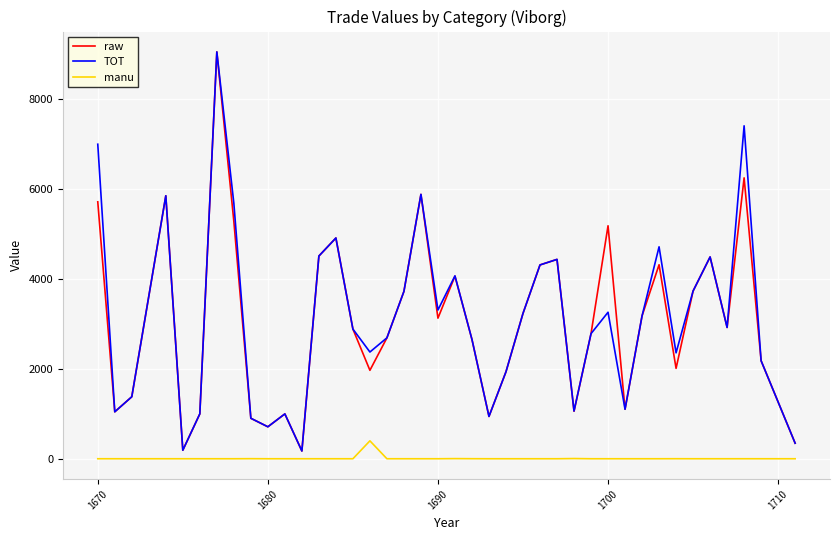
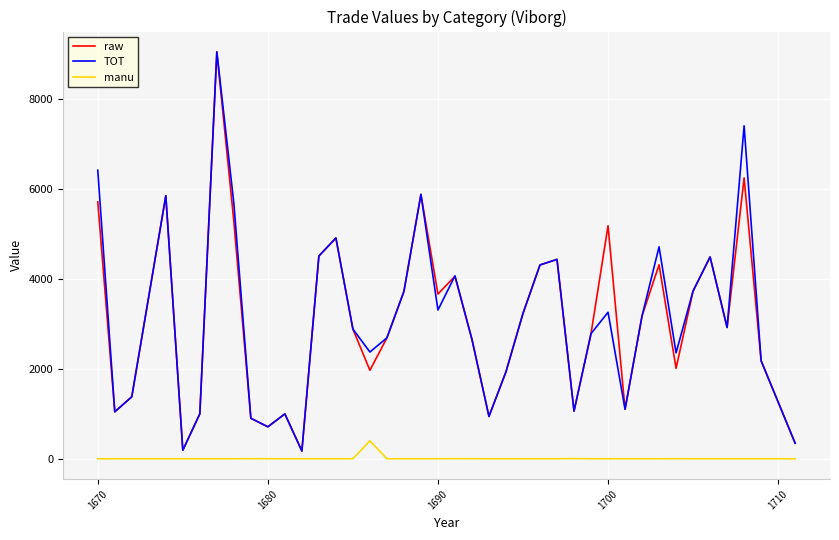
  {
    "raw": {
      "1670": 5700,
-     "1690": 3100,
+     "1690": 3700,
      "1700": 5200
    },
    "TOT": {
-     "1670": 7000,
+     "1670": 6400,
      "1690": 3300,
      "1700": 3300
    },
    "manu": {
      "1670": 0,
      "1680": 0,
      "1690": 0,
      "1700": 0
    }
  }
